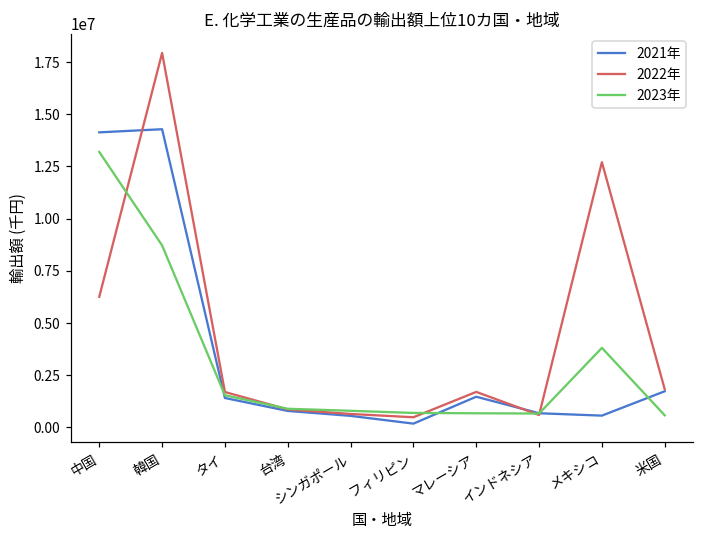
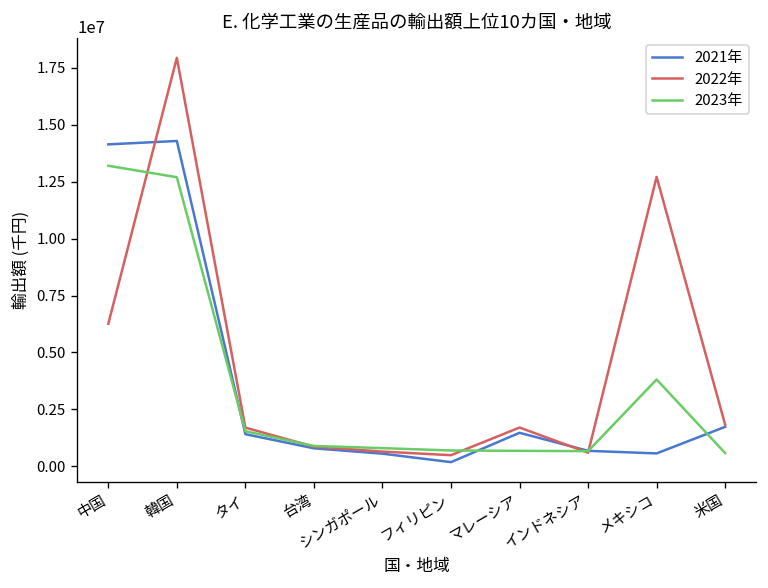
  {
    "2021年": {
      "中国": 14100000,
      "韓国": 14300000,
      "フィリピン": 200000,
      "マレーシア": 1500000,
      "メキシコ": 600000
    },
    "2022年": {
      "中国": 6300000,
      "韓国": 17900000,
      "タイ": 1700000,
      "フィリピン": 500000,
      "マレーシア": 1700000,
      "メキシコ": 12700000
    },
    "2023年": {
      "中国": 13200000,
-     "韓国": 8700000,
+     "韓国": 12700000,
      "シンガポール": 800000,
      "フィリピン": 700000,
      "マレーシア": 700000,
      "メキシコ": 3800000,
      "米国": 600000
    }
  }
